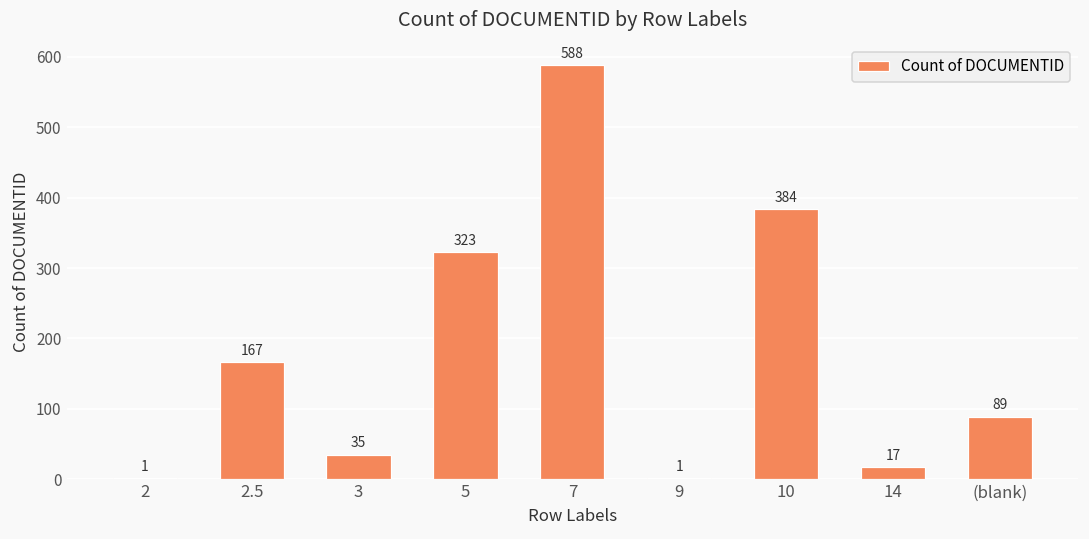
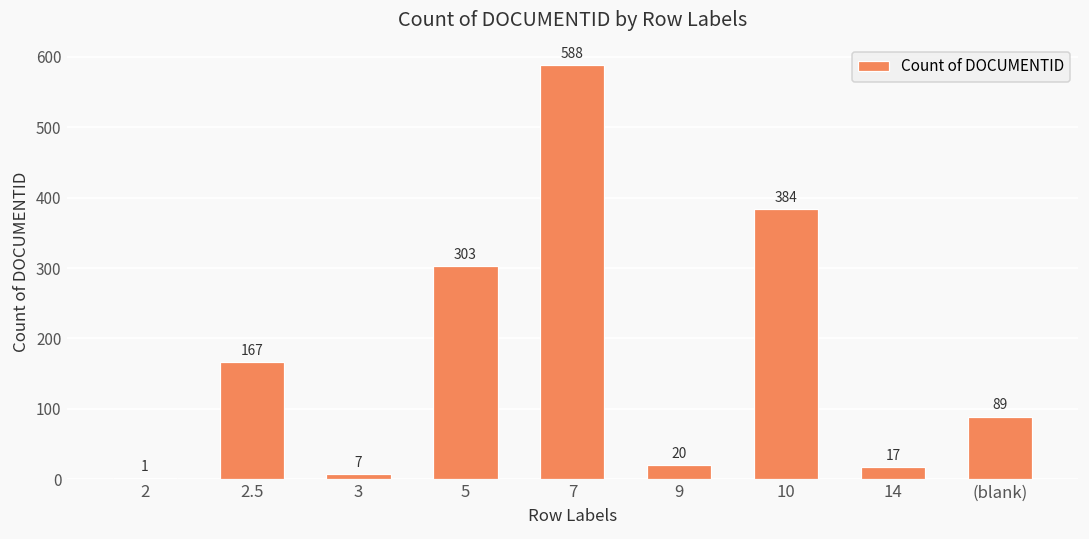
  {
    "2": 1,
    "2.5": 167,
-   "3": 35,
-   "5": 323,
+   "3": 7,
+   "5": 303,
    "7": 588,
-   "9": 1,
+   "9": 20,
    "10": 384,
    "14": 17,
    "(blank)": 89
  }
